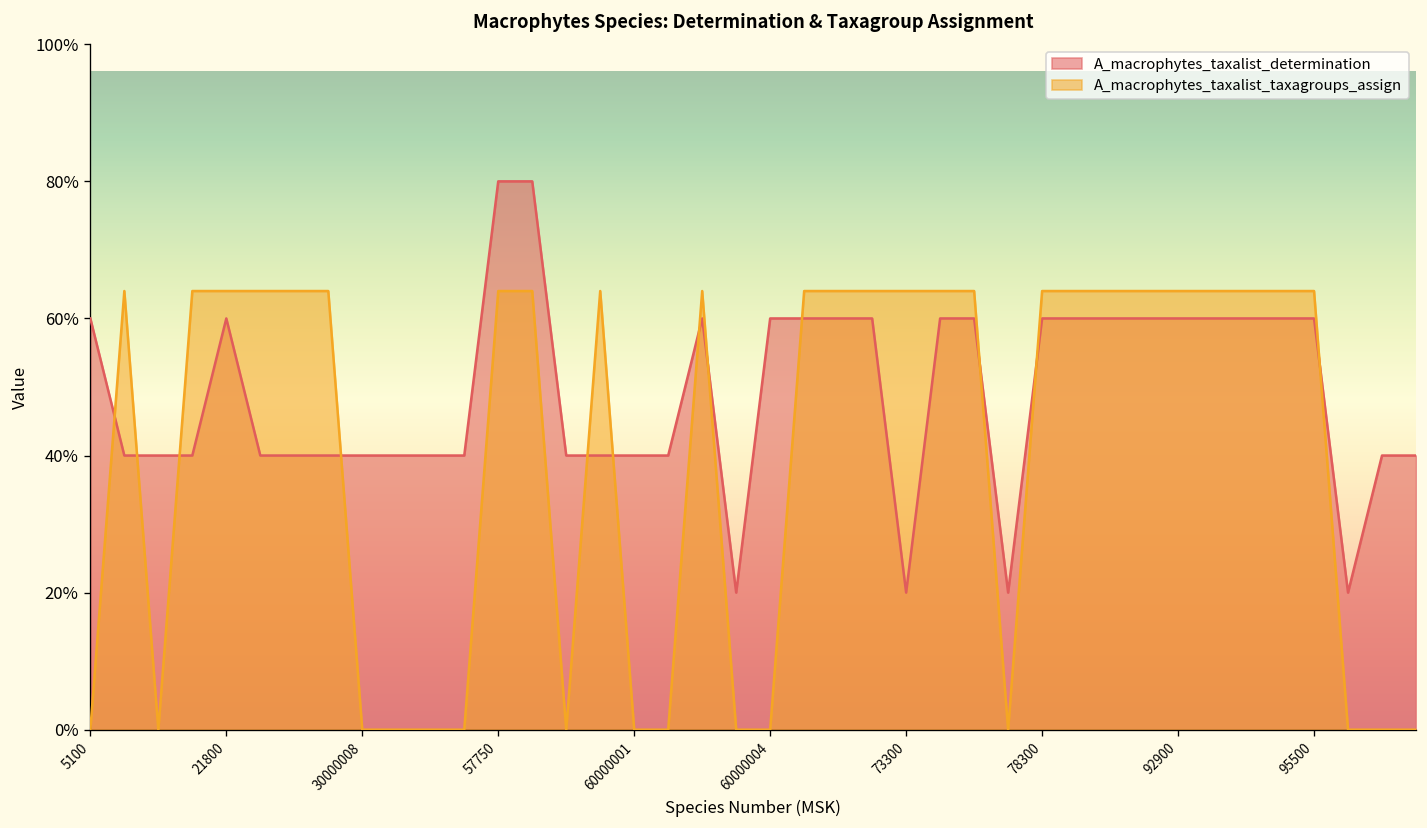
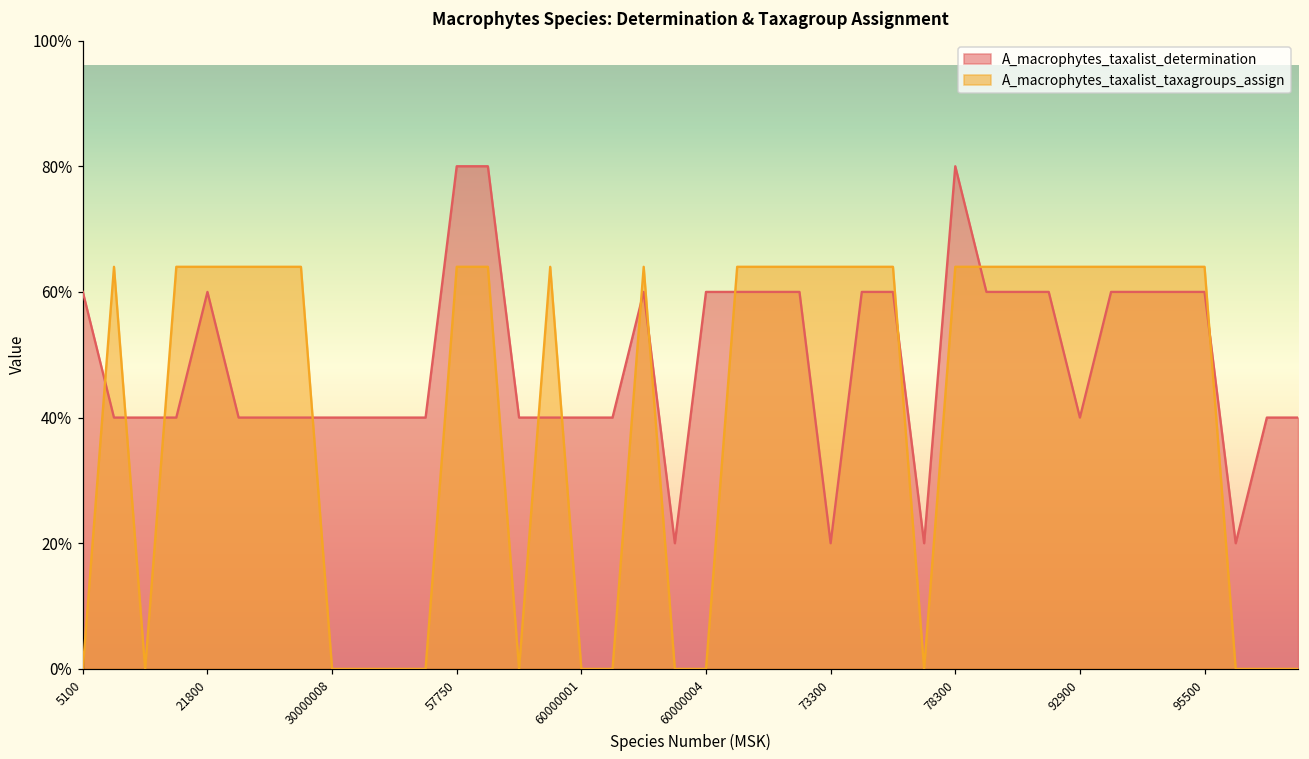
  {
    "A_macrophytes_taxalist_determination": {
      "5100": "60%",
      "21800": "60%",
      "30000008": "40%",
      "57750": "80%",
      "60000001": "40%",
      "60000004": "60%",
      "73300": "20%",
-     "78300": "60%",
-     "92900": "60%",
+     "78300": "80%",
+     "92900": "40%",
      "95500": "60%"
    },
    "A_macrophytes_taxalist_taxagroups_assign": {
      "5100": "0%",
      "21800": "64%",
      "30000008": "0%",
      "57750": "64%",
      "60000001": "0%",
      "60000004": "0%",
      "73300": "64%",
      "78300": "64%",
      "92900": "64%",
      "95500": "64%"
    }
  }
